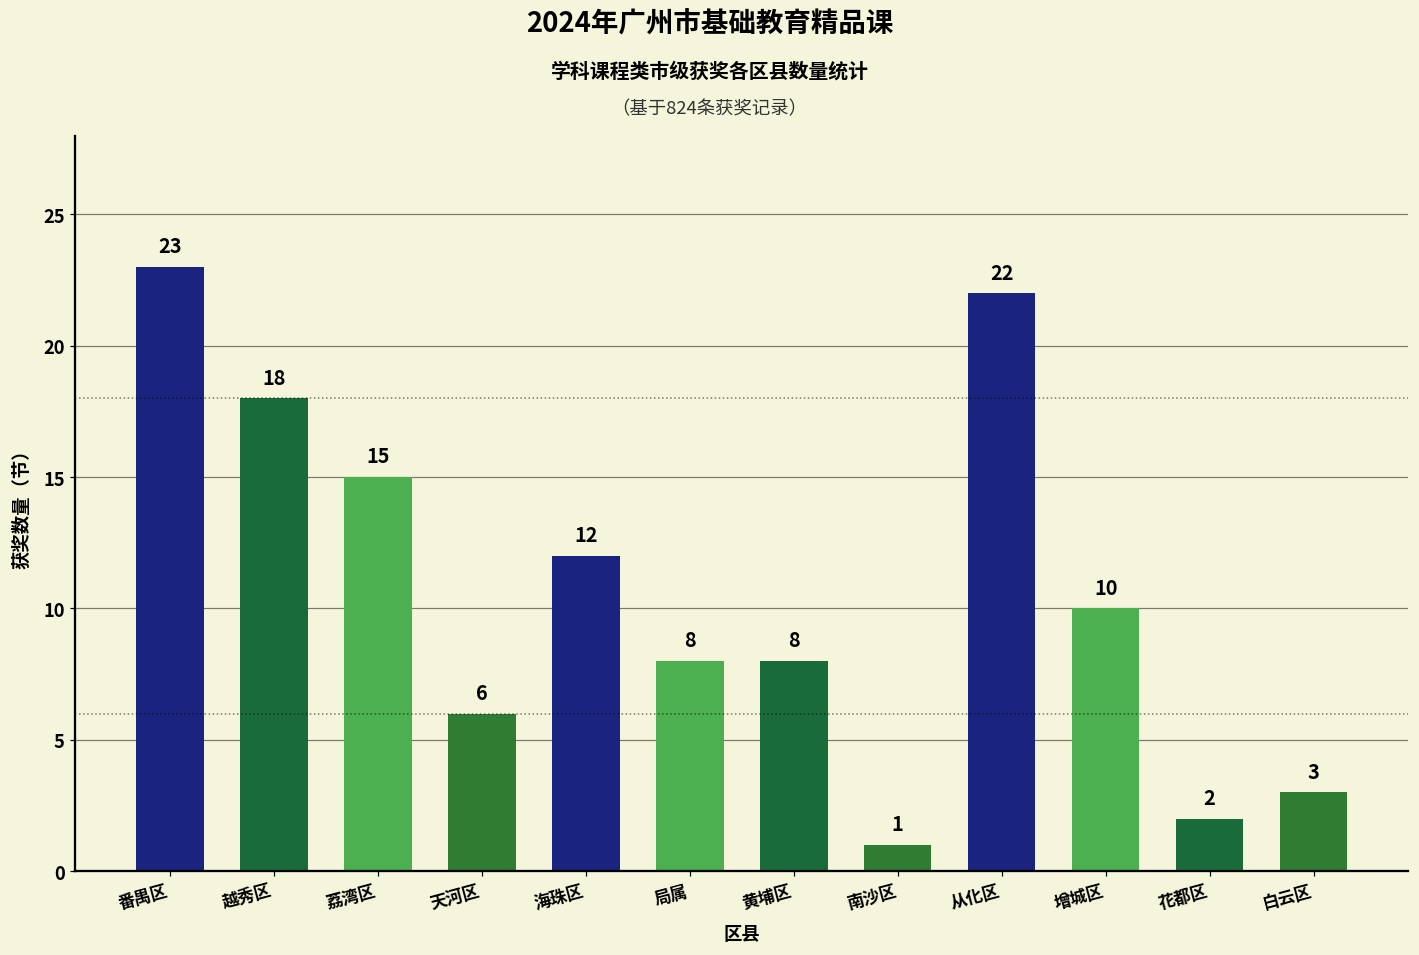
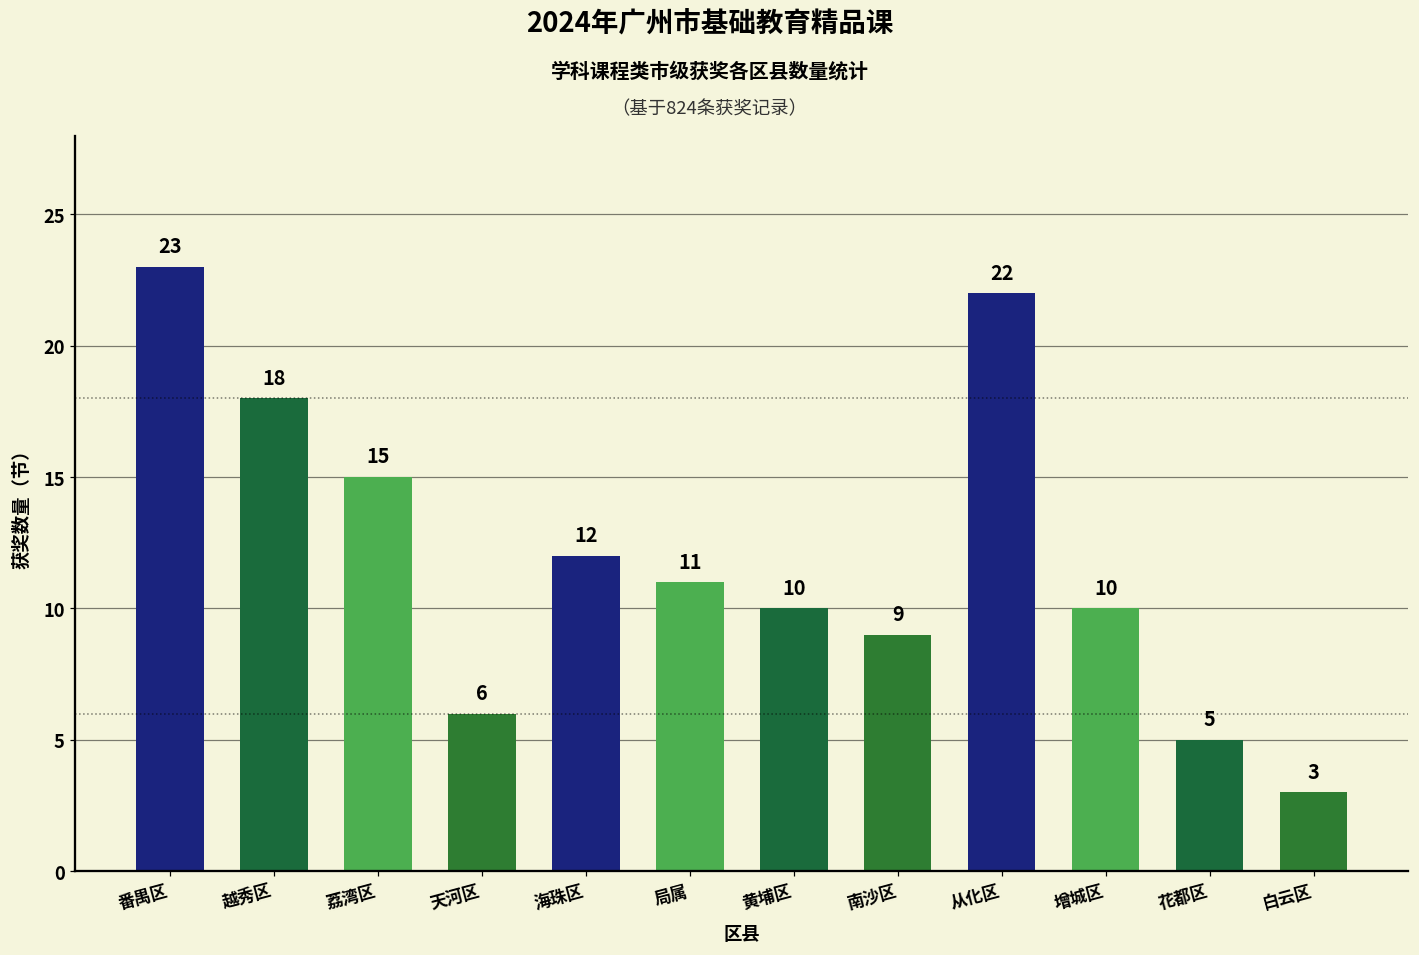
  {
    "番禺区": 23,
    "越秀区": 18,
    "荔湾区": 15,
    "天河区": 6,
    "海珠区": 12,
-   "局属": 8,
-   "黄埔区": 8,
-   "南沙区": 1,
+   "局属": 11,
+   "黄埔区": 10,
+   "南沙区": 9,
    "从化区": 22,
    "增城区": 10,
-   "花都区": 2,
+   "花都区": 5,
    "白云区": 3
  }
